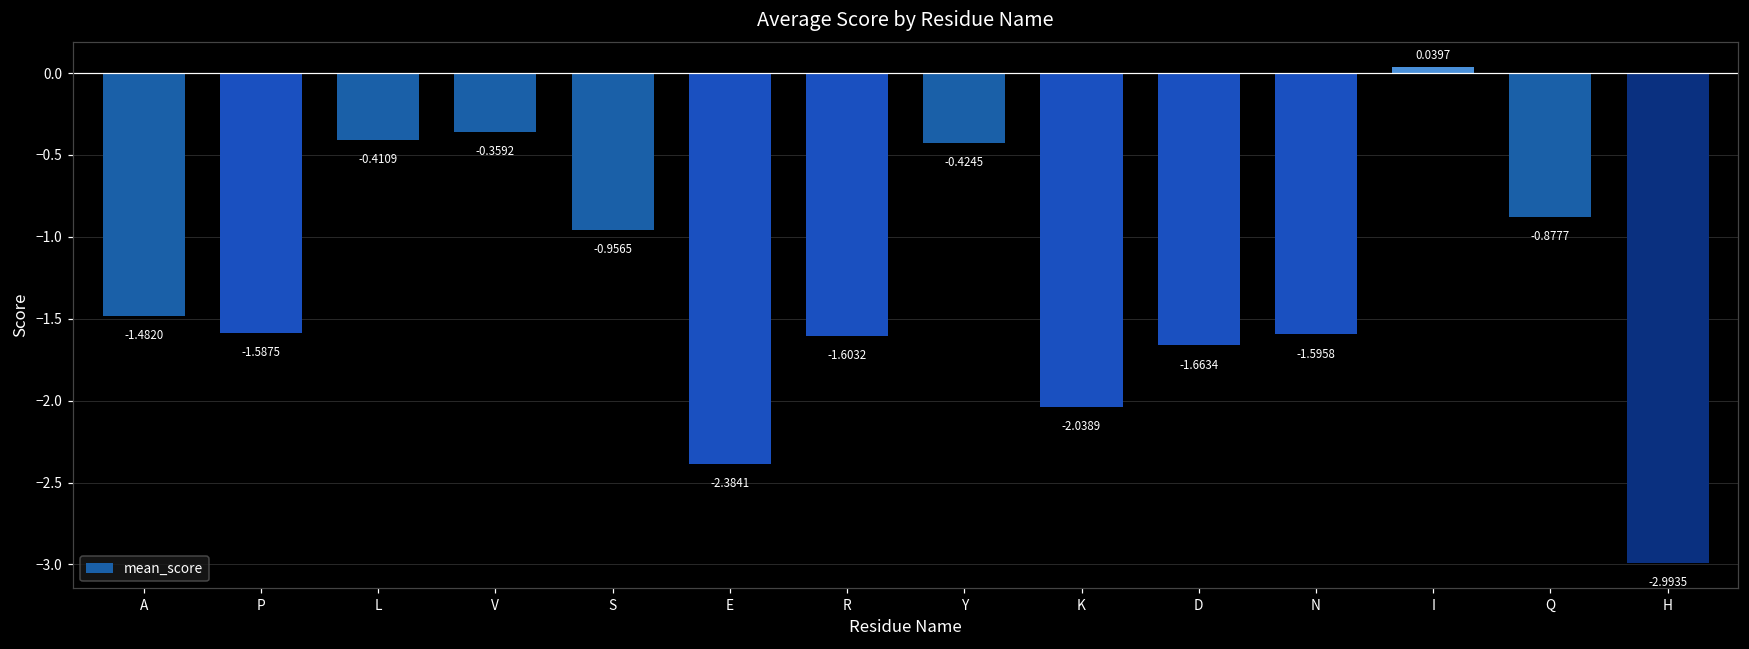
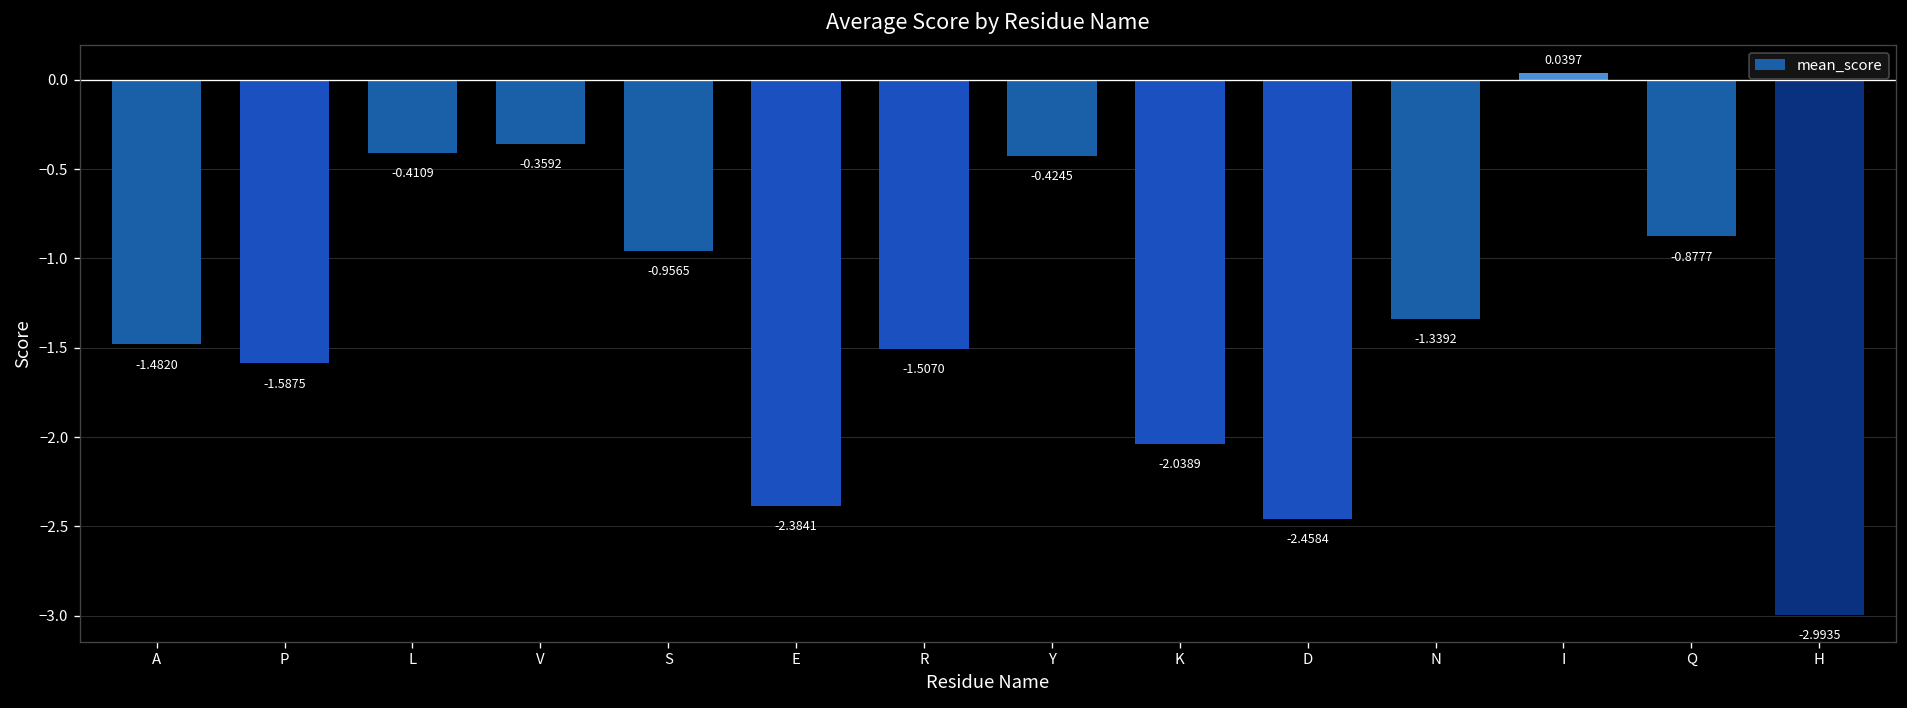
  {
    "A": -1.4820,
    "P": -1.5875,
    "L": -0.4109,
    "V": -0.3592,
    "S": -0.9565,
    "E": -2.3841,
-   "R": -1.6032,
+   "R": -1.5070,
    "Y": -0.4245,
    "K": -2.0389,
-   "D": -1.6634,
-   "N": -1.5958,
+   "D": -2.4584,
+   "N": -1.3392,
    "I": 0.0397,
    "Q": -0.8777,
    "H": -2.9935
  }
